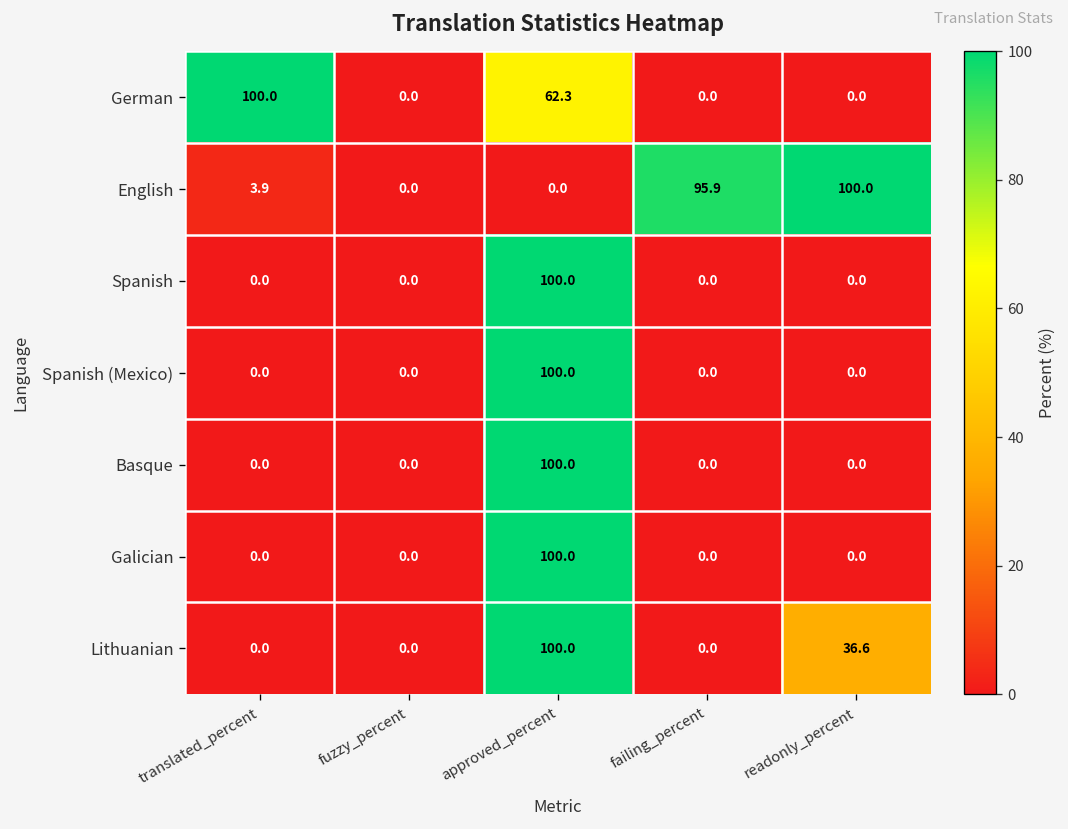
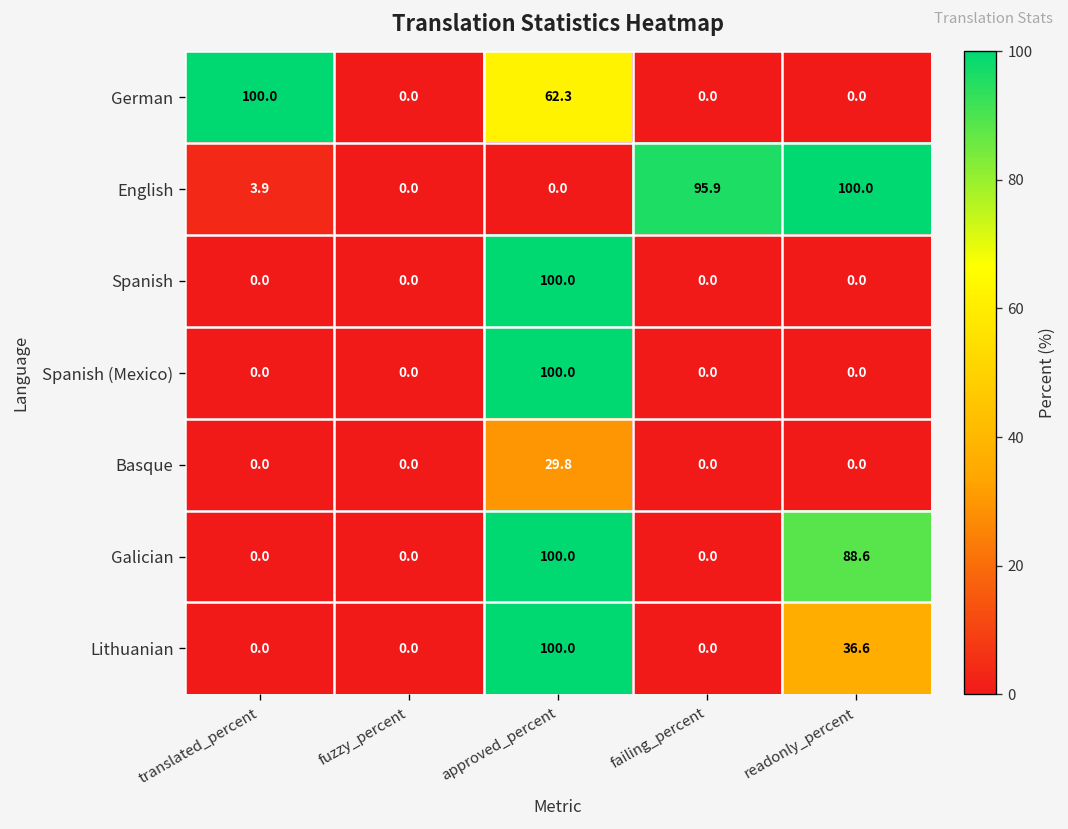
  {
    "German": {
      "translated_percent": 100.0,
      "fuzzy_percent": 0.0,
      "approved_percent": 62.3,
      "failing_percent": 0.0,
      "readonly_percent": 0.0
    },
    "English": {
      "translated_percent": 3.9,
      "fuzzy_percent": 0.0,
      "approved_percent": 0.0,
      "failing_percent": 95.9,
      "readonly_percent": 100.0
    },
    "Spanish": {
      "translated_percent": 0.0,
      "fuzzy_percent": 0.0,
      "approved_percent": 100.0,
      "failing_percent": 0.0,
      "readonly_percent": 0.0
    },
    "Spanish (Mexico)": {
      "translated_percent": 0.0,
      "fuzzy_percent": 0.0,
      "approved_percent": 100.0,
      "failing_percent": 0.0,
      "readonly_percent": 0.0
    },
    "Basque": {
      "translated_percent": 0.0,
      "fuzzy_percent": 0.0,
-     "approved_percent": 100.0,
+     "approved_percent": 29.8,
      "failing_percent": 0.0,
      "readonly_percent": 0.0
    },
    "Galician": {
      "translated_percent": 0.0,
      "fuzzy_percent": 0.0,
      "approved_percent": 100.0,
      "failing_percent": 0.0,
-     "readonly_percent": 0.0
+     "readonly_percent": 88.6
    },
    "Lithuanian": {
      "translated_percent": 0.0,
      "fuzzy_percent": 0.0,
      "approved_percent": 100.0,
      "failing_percent": 0.0,
      "readonly_percent": 36.6
    }
  }
